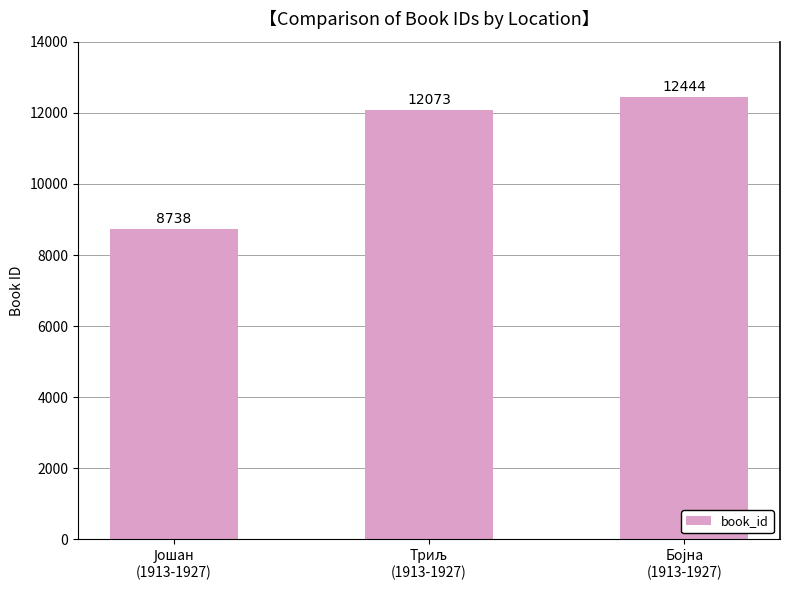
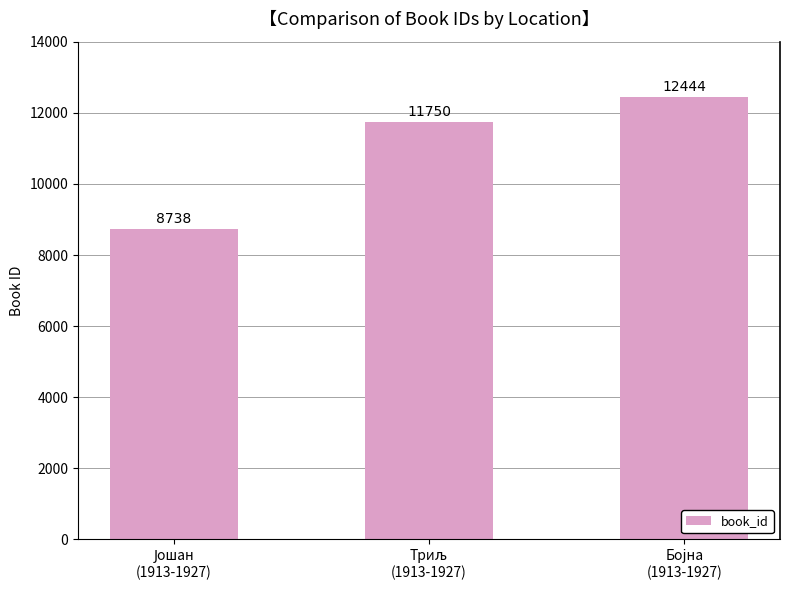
  {
    "Јошан (1913-1927)": 8738,
-   "Триљ (1913-1927)": 12073,
+   "Триљ (1913-1927)": 11750,
    "Бојна (1913-1927)": 12444
  }
